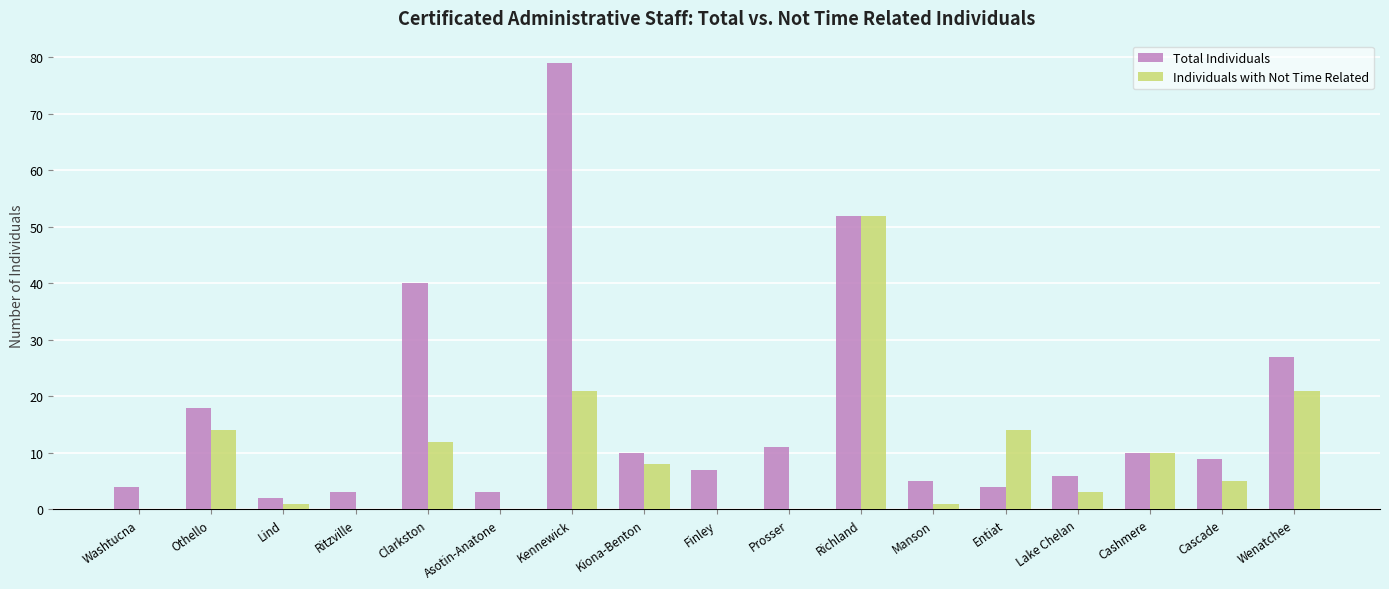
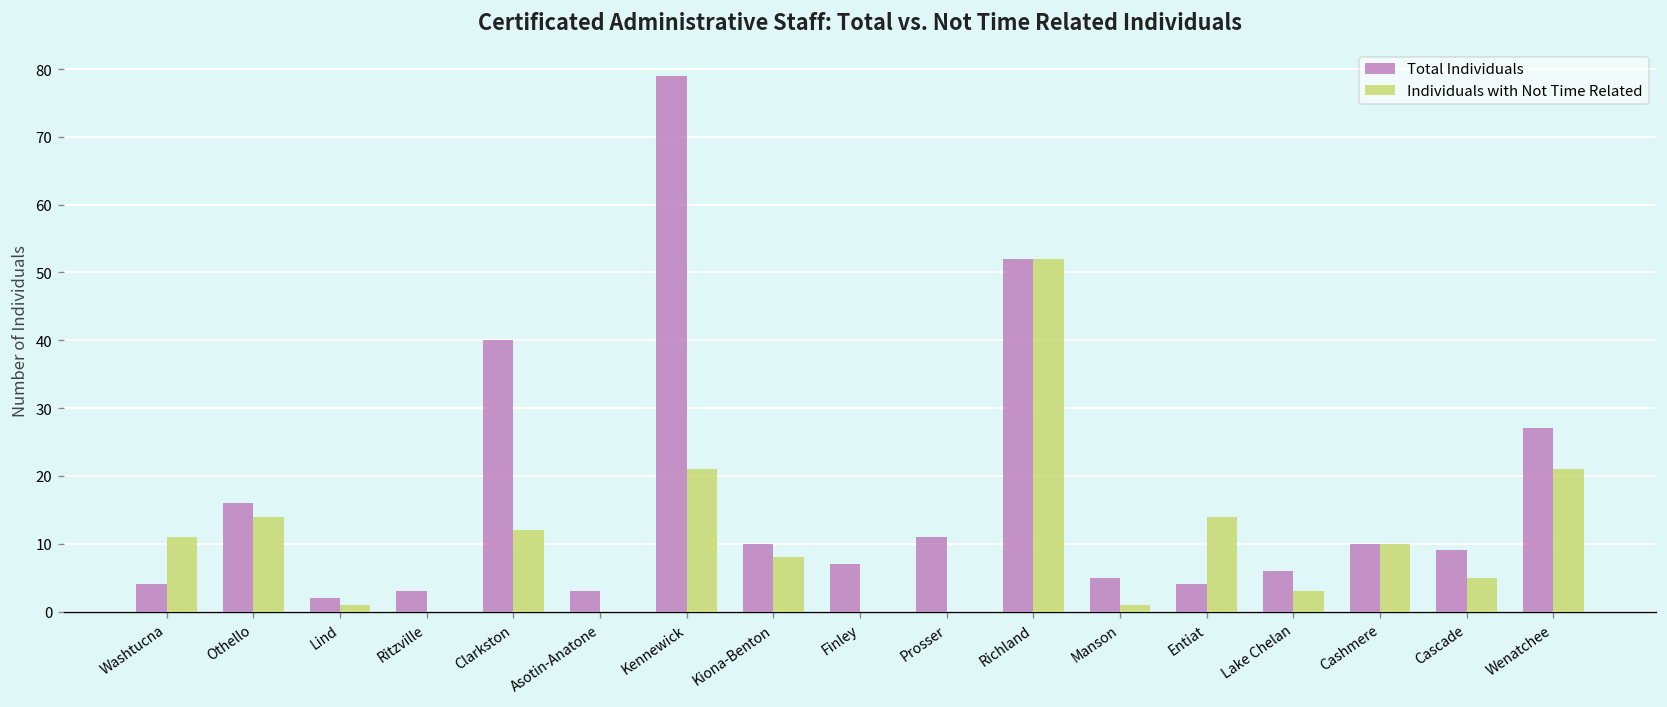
  {
    "Total Individuals": {
      "Washtucna": 4,
-     "Othello": 18,
+     "Othello": 16,
      "Lind": 2,
      "Ritzville": 3,
      "Clarkston": 40,
      "Asotin-Anatone": 3,
      "Kennewick": 79,
      "Kiona-Benton": 10,
      "Finley": 7,
      "Prosser": 11,
      "Richland": 52,
      "Manson": 5,
      "Entiat": 4,
      "Lake Chelan": 6,
      "Cashmere": 10,
      "Cascade": 9,
      "Wenatchee": 27
    },
    "Individuals with Not Time Related": {
-     "Washtucna": 0,
+     "Washtucna": 11,
      "Othello": 14,
      "Lind": 1,
      "Ritzville": 0,
      "Clarkston": 12,
      "Asotin-Anatone": 0,
      "Kennewick": 21,
      "Kiona-Benton": 8,
      "Finley": 0,
      "Prosser": 0,
      "Richland": 52,
      "Manson": 1,
      "Entiat": 14,
      "Lake Chelan": 3,
      "Cashmere": 10,
      "Cascade": 5,
      "Wenatchee": 21
    }
  }
